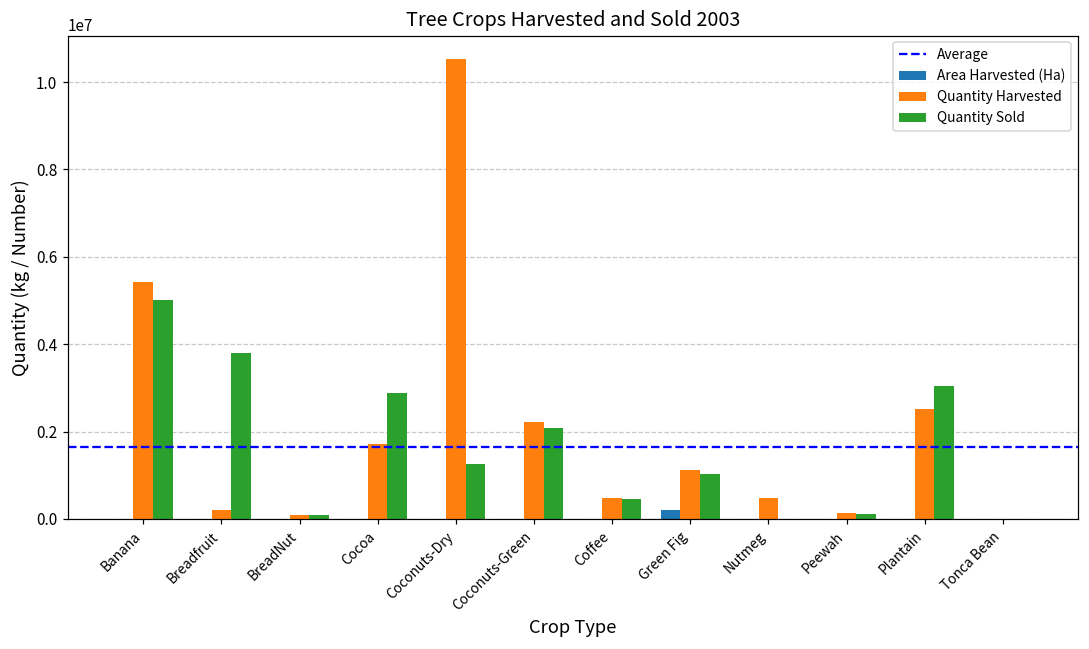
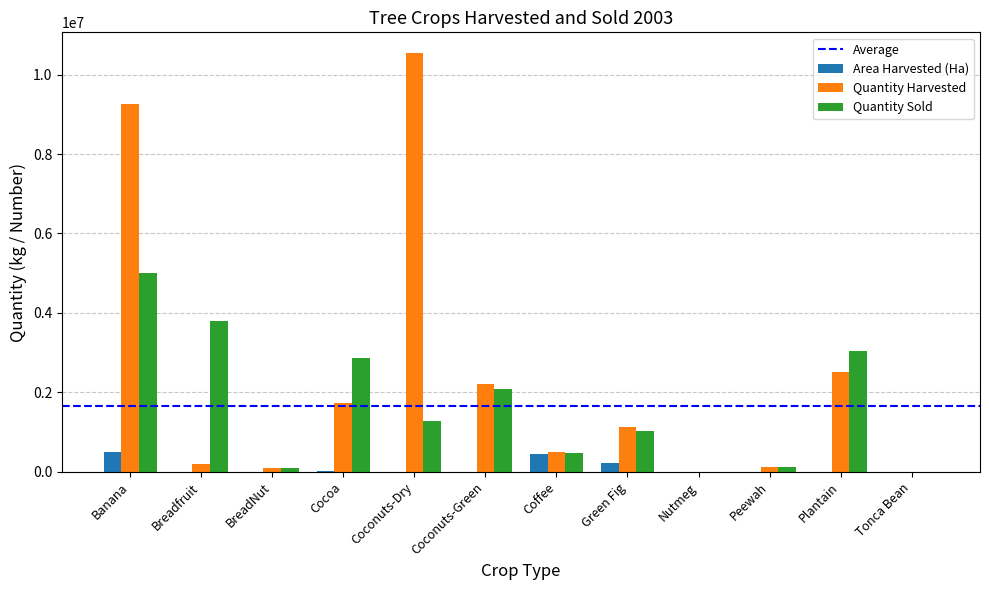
  {
    "Area Harvested (Ha)": {
-     "Banana": 0,
-     "Coffee": 0,
+     "Banana": 500000,
+     "Coffee": 400000,
      "Green Fig": 200000
    },
    "Quantity Harvested": {
-     "Banana": 5400000,
+     "Banana": 9300000,
      "Breadfruit": 200000,
      "BreadNut": 100000,
      "Cocoa": 1700000,
      "Coconuts-Dry": 10500000,
      "Coconuts-Green": 2200000,
      "Coffee": 500000,
      "Green Fig": 1100000,
-     "Nutmeg": 500000,
+     "Nutmeg": 0,
      "Peewah": 100000,
      "Plantain": 2500000
    },
    "Quantity Sold": {
      "Banana": 5000000,
      "Breadfruit": 3800000,
      "BreadNut": 100000,
      "Cocoa": 2900000,
      "Coconuts-Dry": 1300000,
      "Coconuts-Green": 2100000,
      "Coffee": 500000,
      "Green Fig": 1000000,
      "Peewah": 100000,
      "Plantain": 3000000
    }
  }
